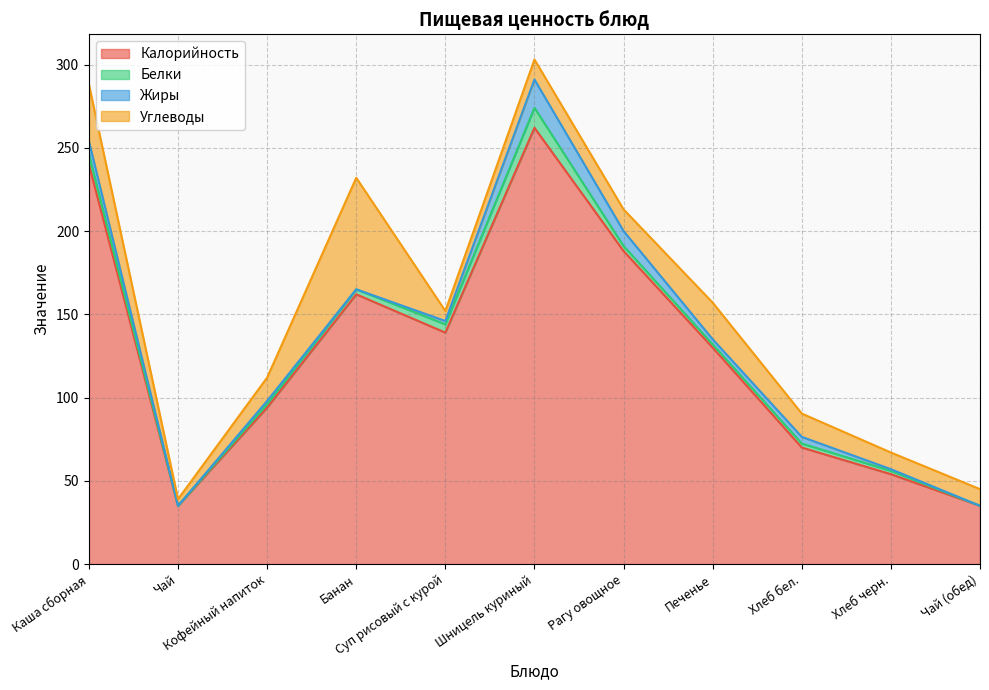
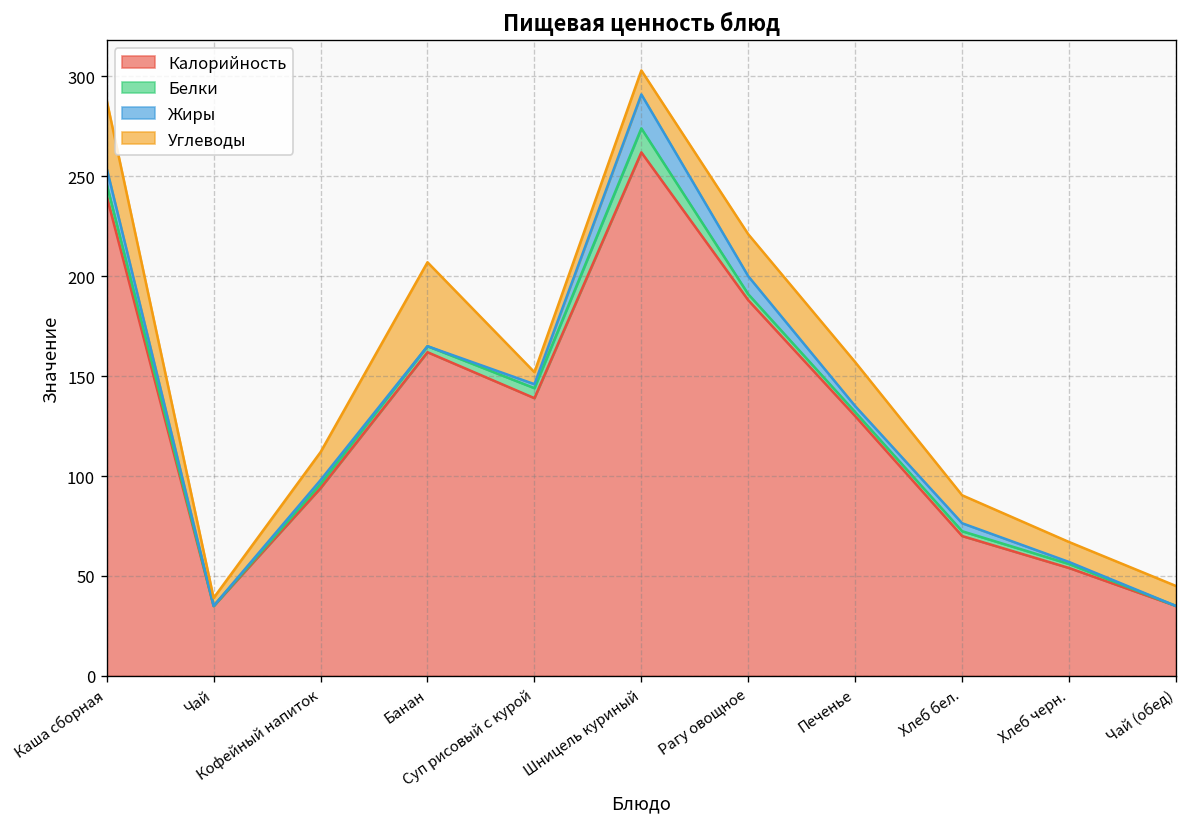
  {
    "Калорийность": {
      "Каша сборная": 240,
      "Кофейный напиток": 94,
      "Банан": 162,
      "Суп рисовый с курой": 139,
      "Шницель куриный": 262,
      "Рагу овощное": 188,
      "Печенье": 130,
      "Хлеб бел.": 70,
      "Хлеб черн.": 54
    },
    "Белки": {
      "Каша сборная": 6,
      "Кофейный напиток": 2,
      "Суп рисовый с курой": 5,
      "Шницель куриный": 12,
      "Рагу овощное": 3,
      "Печенье": 2,
      "Хлеб бел.": 2
    },
    "Жиры": {
      "Каша сборная": 8,
      "Кофейный напиток": 2,
      "Суп рисовый с курой": 2,
      "Шницель куриный": 17,
      "Рагу овощное": 9,
      "Печенье": 3,
      "Хлеб бел.": 4
    },
    "Углеводы": {
      "Каша сборная": 34,
      "Чай": 4,
      "Кофейный напиток": 14,
-     "Банан": 67,
+     "Банан": 42,
      "Суп рисовый с курой": 6,
      "Шницель куриный": 12,
-     "Рагу овощное": 13,
+     "Рагу овощное": 21,
      "Печенье": 22,
      "Хлеб бел.": 14,
      "Хлеб черн.": 10,
      "Чай (обед)": 10
    }
  }
